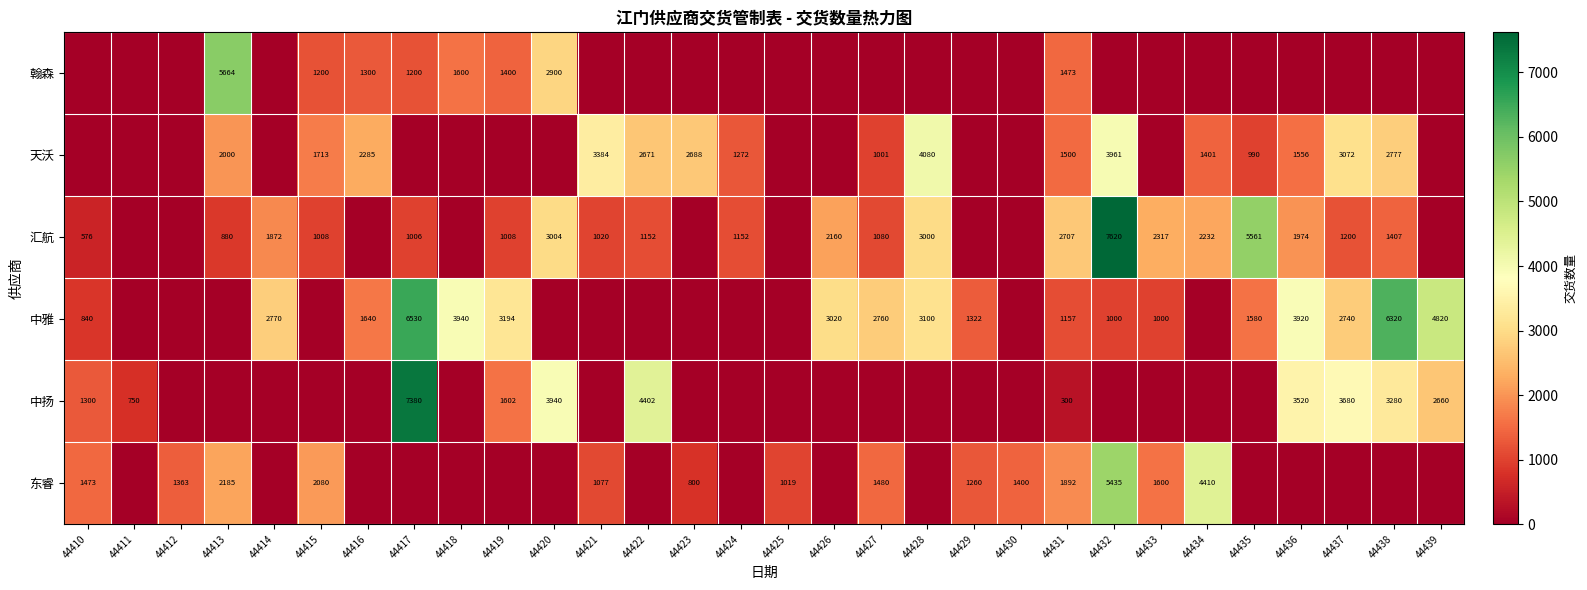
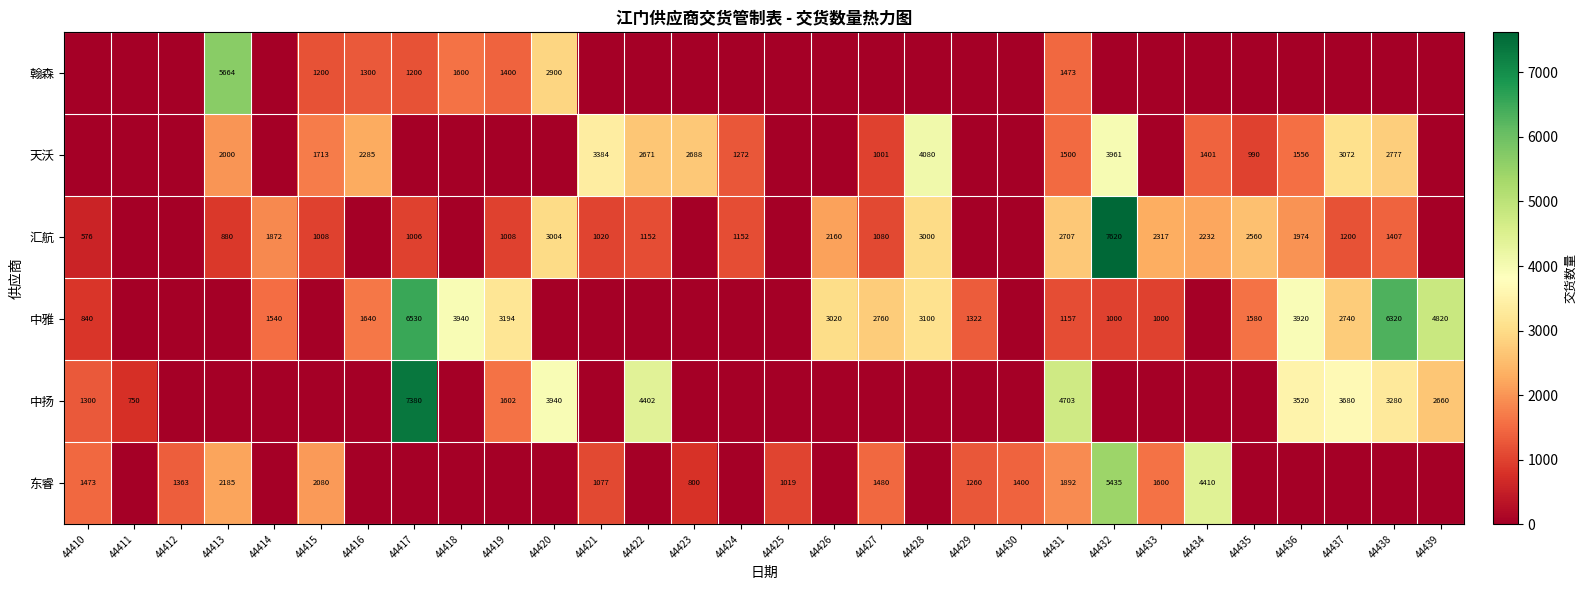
  {
    "翰森": {
      "44413": 5664,
      "44415": 1200,
      "44416": 1300,
      "44417": 1200,
      "44418": 1600,
      "44419": 1400,
      "44420": 2900,
      "44431": 1473
    },
    "天沃": {
      "44413": 2000,
      "44415": 1713,
      "44416": 2285,
      "44421": 3384,
      "44422": 2671,
      "44423": 2688,
      "44424": 1272,
      "44427": 1001,
      "44428": 4080,
      "44431": 1500,
      "44432": 3961,
      "44434": 1401,
      "44435": 990,
      "44436": 1556,
      "44437": 3072,
      "44438": 2777
    },
    "汇航": {
      "44410": 576,
      "44413": 880,
      "44414": 1872,
      "44415": 1008,
      "44417": 1006,
      "44419": 1008,
      "44420": 3004,
      "44421": 1020,
      "44422": 1152,
      "44424": 1152,
      "44426": 2160,
      "44427": 1080,
      "44428": 3000,
      "44431": 2707,
      "44432": 7620,
      "44433": 2317,
      "44434": 2232,
-     "44435": 5561,
+     "44435": 2560,
      "44436": 1974,
      "44437": 1200,
      "44438": 1407
    },
    "中雅": {
      "44410": 840,
-     "44414": 2770,
+     "44414": 1540,
      "44416": 1640,
      "44417": 6530,
      "44418": 3940,
      "44419": 3194,
      "44426": 3020,
      "44427": 2760,
      "44428": 3100,
      "44429": 1322,
      "44431": 1157,
      "44432": 1000,
      "44433": 1000,
      "44435": 1580,
      "44436": 3920,
      "44437": 2740,
      "44438": 6320,
      "44439": 4820
    },
    "中扬": {
      "44410": 1300,
      "44411": 750,
      "44417": 7380,
      "44419": 1602,
      "44420": 3940,
      "44422": 4402,
-     "44431": 300,
+     "44431": 4703,
      "44436": 3520,
      "44437": 3680,
      "44438": 3280,
      "44439": 2660
    },
    "东睿": {
      "44410": 1473,
      "44412": 1363,
      "44413": 2185,
      "44415": 2080,
      "44421": 1077,
      "44423": 800,
      "44425": 1019,
      "44427": 1480,
      "44429": 1260,
      "44430": 1400,
      "44431": 1892,
      "44432": 5435,
      "44433": 1600,
      "44434": 4410
    }
  }
